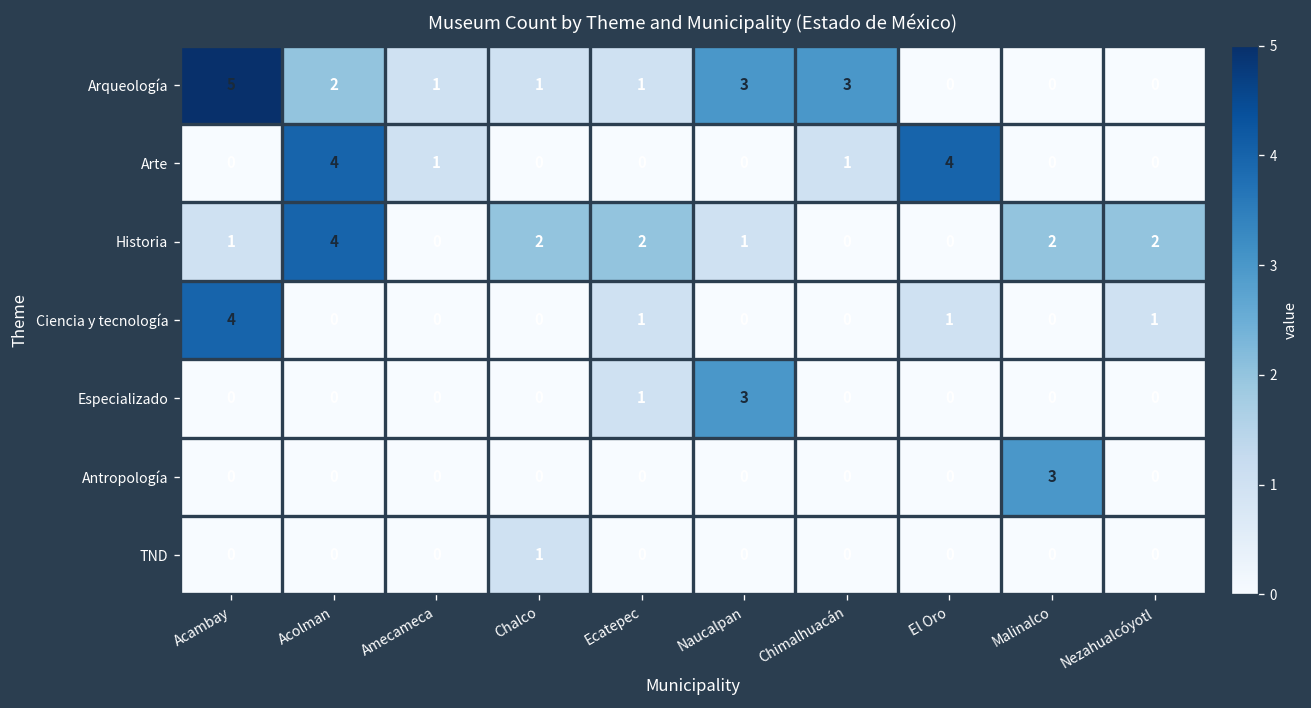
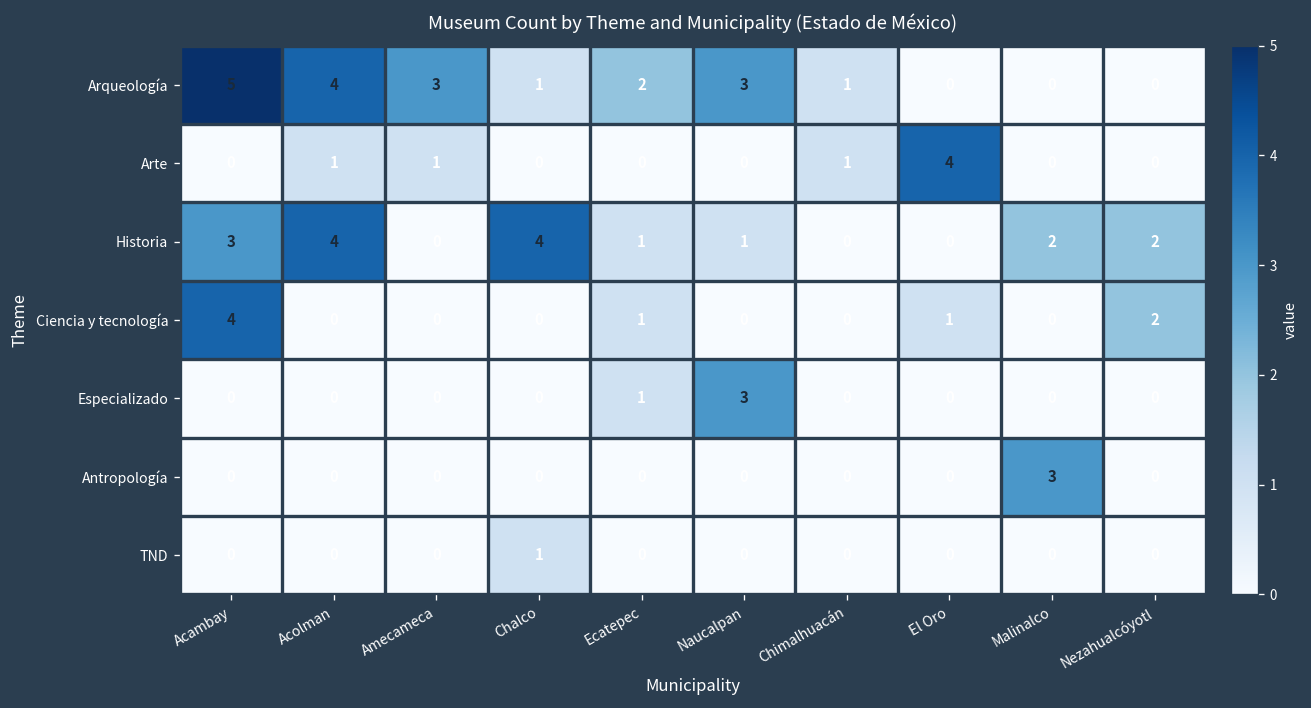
  {
    "Arqueología": {
      "Acambay": 5,
-     "Acolman": 2,
-     "Amecameca": 1,
+     "Acolman": 4,
+     "Amecameca": 3,
      "Chalco": 1,
-     "Ecatepec": 1,
+     "Ecatepec": 2,
      "Naucalpan": 3,
-     "Chimalhuacán": 3
+     "Chimalhuacán": 1
    },
    "Arte": {
-     "Acolman": 4,
+     "Acolman": 1,
      "Amecameca": 1,
      "Chimalhuacán": 1,
      "El Oro": 4
    },
    "Historia": {
-     "Acambay": 1,
+     "Acambay": 3,
      "Acolman": 4,
-     "Chalco": 2,
-     "Ecatepec": 2,
+     "Chalco": 4,
+     "Ecatepec": 1,
      "Naucalpan": 1,
      "Malinalco": 2,
      "Nezahualcóyotl": 2
    },
    "Ciencia y tecnología": {
      "Acambay": 4,
      "Ecatepec": 1,
      "El Oro": 1,
-     "Nezahualcóyotl": 1
+     "Nezahualcóyotl": 2
    },
    "Especializado": {
      "Ecatepec": 1,
      "Naucalpan": 3
    },
    "Antropología": {
      "Malinalco": 3
    },
    "TND": {
      "Chalco": 1
    }
  }
